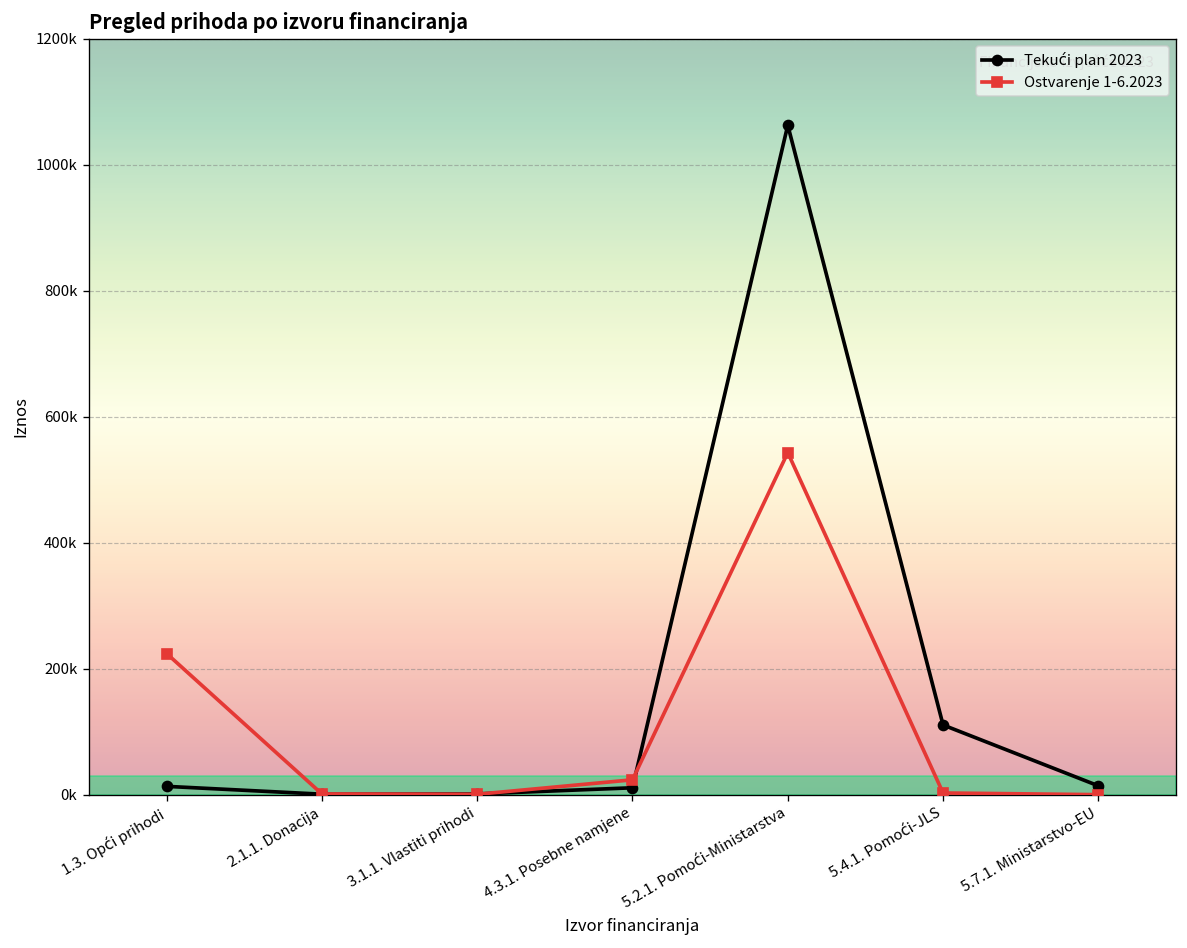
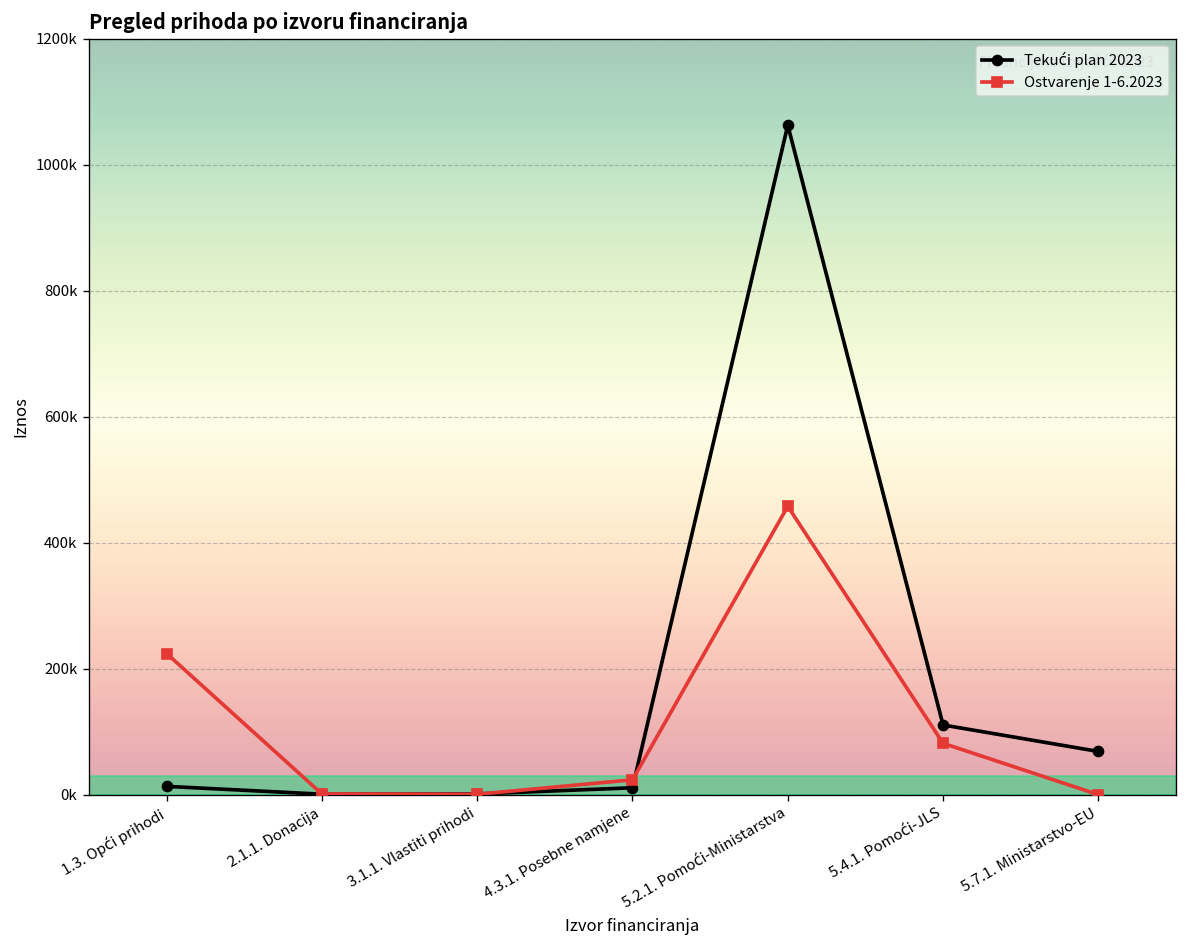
  {
    "Tekući plan 2023": {
      "1.3. Opći prihodi": 10000,
      "4.3.1. Posebne namjene": 10000,
      "5.2.1. Pomoći-Ministarstva": 1060000,
      "5.4.1. Pomoći-JLS": 110000,
-     "5.7.1. Ministarstvo-EU": 10000
+     "5.7.1. Ministarstvo-EU": 70000
    },
    "Ostvarenje 1-6.2023": {
      "1.3. Opći prihodi": 220000,
      "4.3.1. Posebne namjene": 20000,
-     "5.2.1. Pomoći-Ministarstva": 540000,
-     "5.4.1. Pomoći-JLS": 0,
+     "5.2.1. Pomoći-Ministarstva": 460000,
+     "5.4.1. Pomoći-JLS": 80000,
      "5.7.1. Ministarstvo-EU": 0
    }
  }
